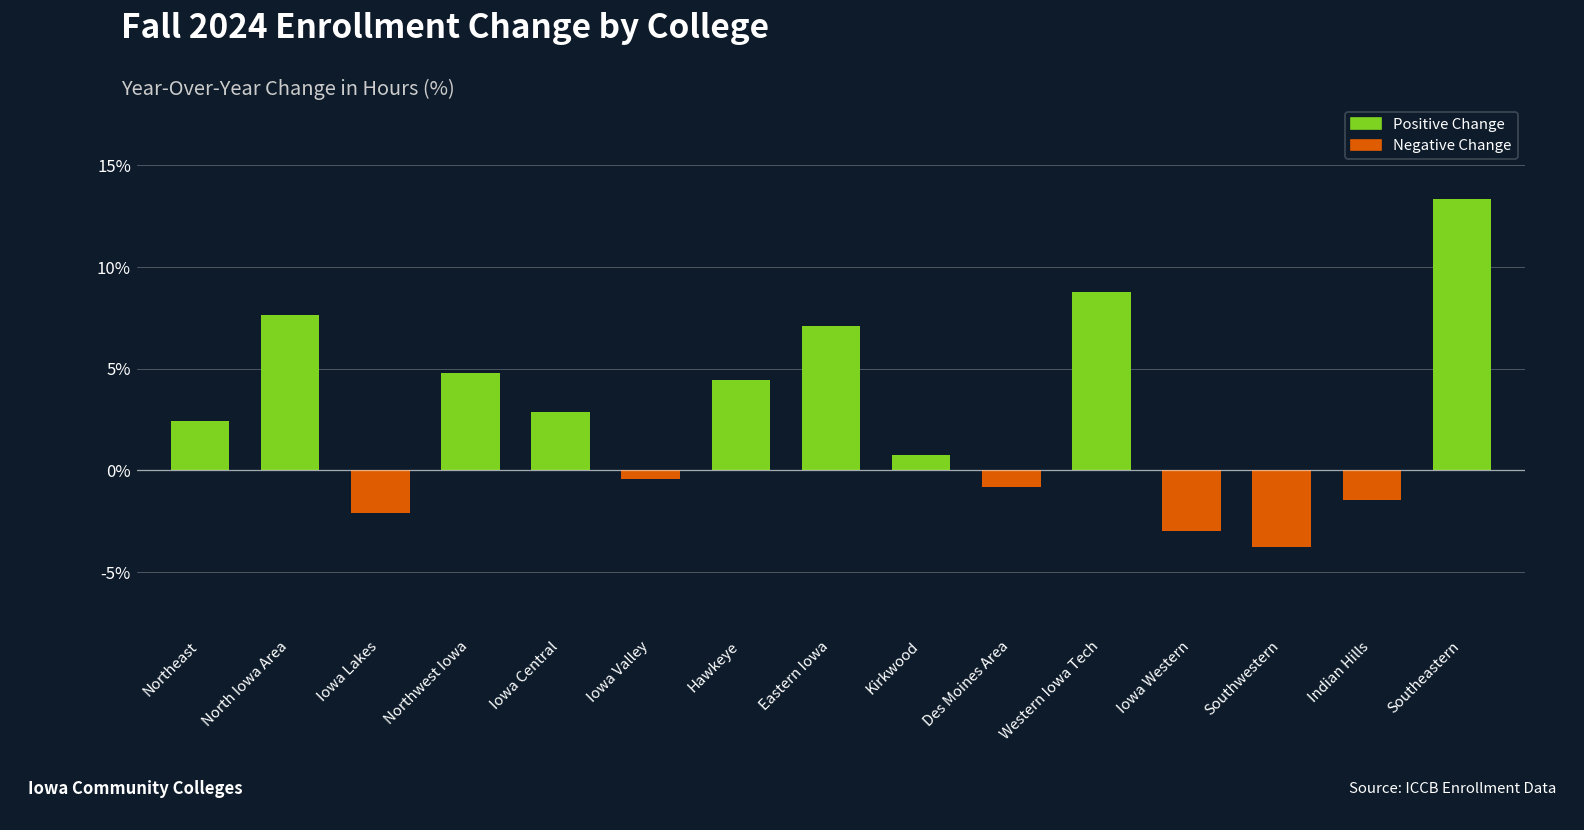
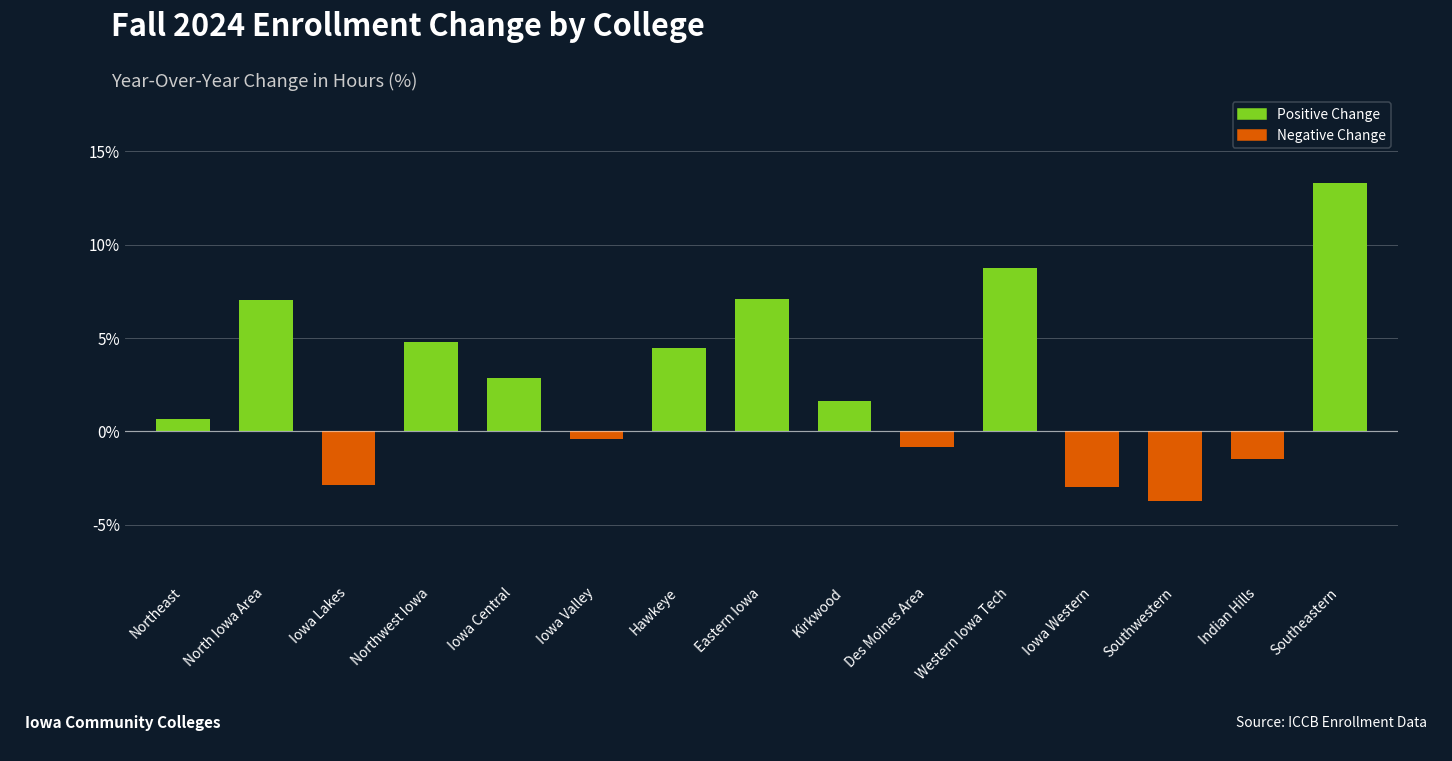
  {
    "Positive Change": {
-     "Northeast": "2.4%",
-     "North Iowa Area": "7.6%",
+     "Northeast": "0.7%",
+     "North Iowa Area": "7.1%",
      "Northwest Iowa": "4.8%",
      "Iowa Central": "2.8%",
      "Hawkeye": "4.5%",
      "Eastern Iowa": "7.1%",
-     "Kirkwood": "0.7%",
+     "Kirkwood": "1.6%",
      "Western Iowa Tech": "8.8%",
      "Southeastern": "13.3%"
    },
    "Negative Change": {
-     "Iowa Lakes": "-2.1%",
+     "Iowa Lakes": "-2.9%",
      "Iowa Valley": "-0.4%",
      "Des Moines Area": "-0.8%",
      "Iowa Western": "-3.0%",
      "Southwestern": "-3.8%",
      "Indian Hills": "-1.5%"
    }
  }
